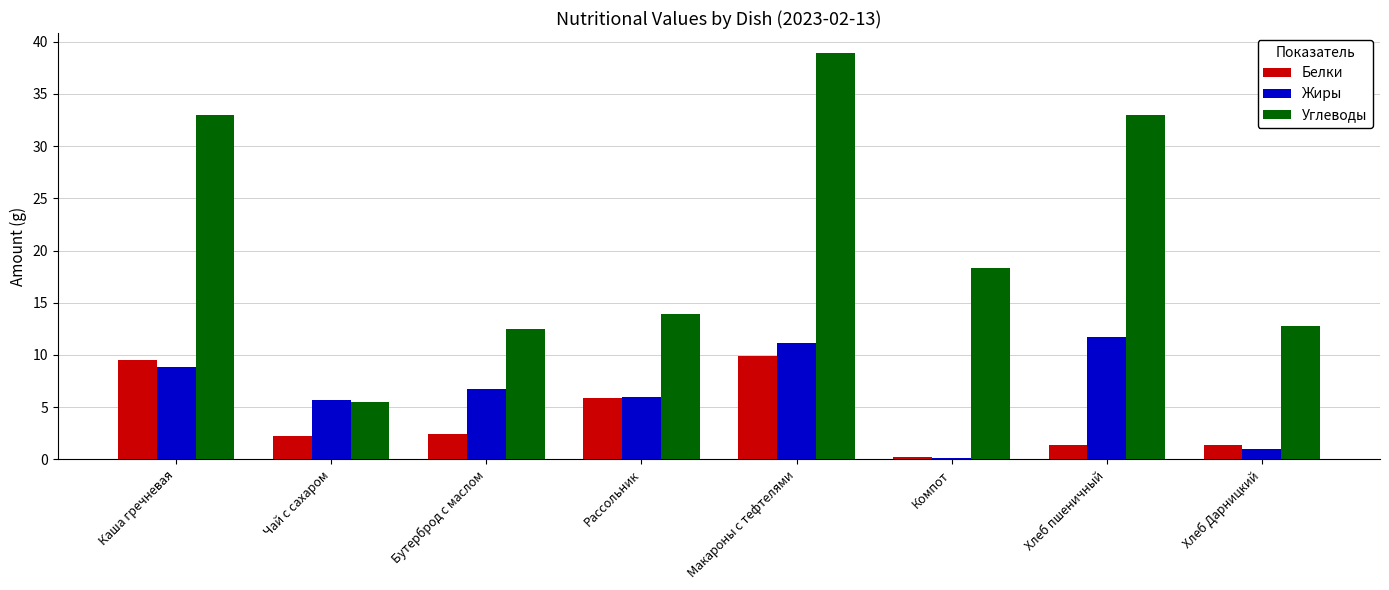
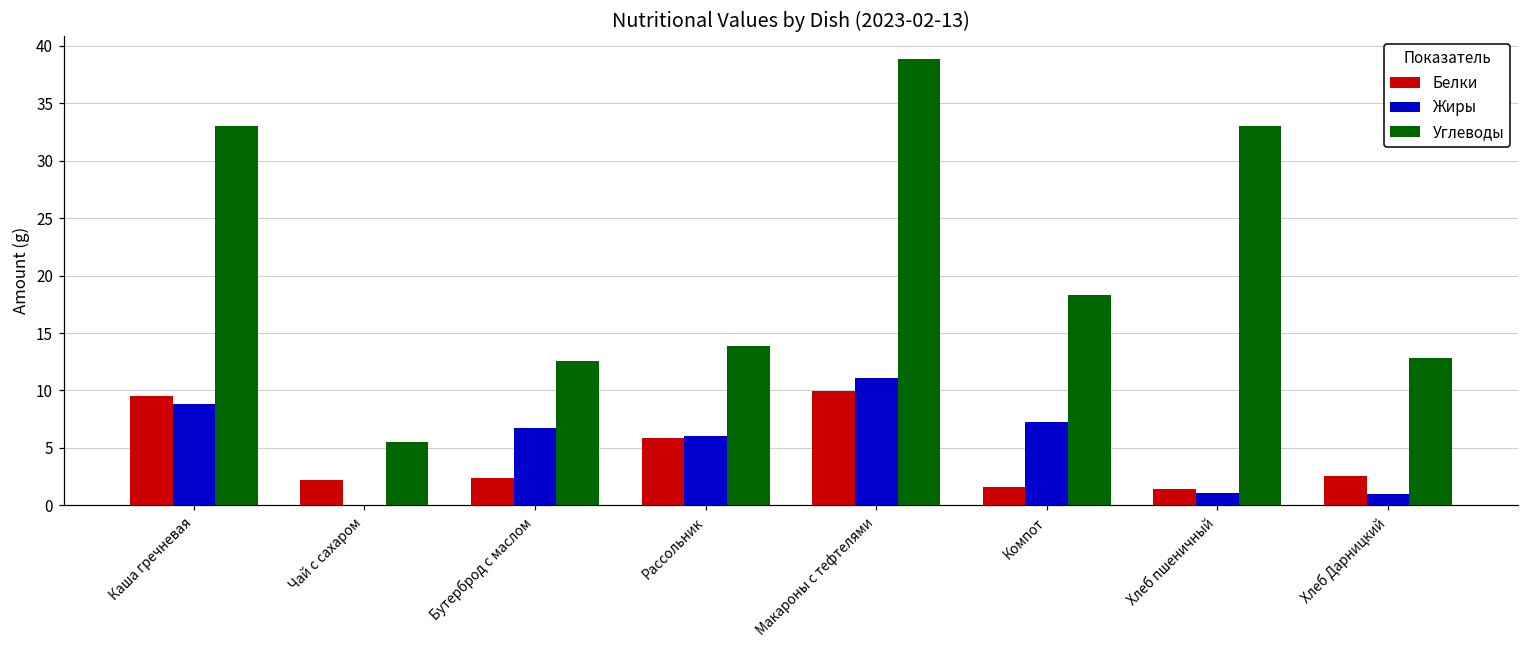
  {
    "Белки": {
      "Каша гречневая": 9.5,
      "Чай с сахаром": 2.2,
      "Бутерброд с маслом": 2.4,
      "Рассольник": 5.9,
      "Макароны с тефтелями": 9.9,
-     "Компот": 0.2,
+     "Компот": 1.6,
      "Хлеб пшеничный": 1.4,
-     "Хлеб Дарницкий": 1.4
+     "Хлеб Дарницкий": 2.6
    },
    "Жиры": {
      "Каша гречневая": 8.9,
-     "Чай с сахаром": 5.7,
+     "Чай с сахаром": 0.0,
      "Бутерброд с маслом": 6.8,
      "Рассольник": 6.0,
      "Макароны с тефтелями": 11.1,
-     "Компот": 0.1,
-     "Хлеб пшеничный": 11.7,
+     "Компот": 7.2,
+     "Хлеб пшеничный": 1.1,
      "Хлеб Дарницкий": 1.0
    },
    "Углеводы": {
      "Каша гречневая": 33.0,
      "Чай с сахаром": 5.5,
      "Бутерброд с маслом": 12.5,
      "Рассольник": 13.9,
      "Макароны с тефтелями": 38.9,
      "Компот": 18.3,
      "Хлеб пшеничный": 33.0,
      "Хлеб Дарницкий": 12.8
    }
  }
